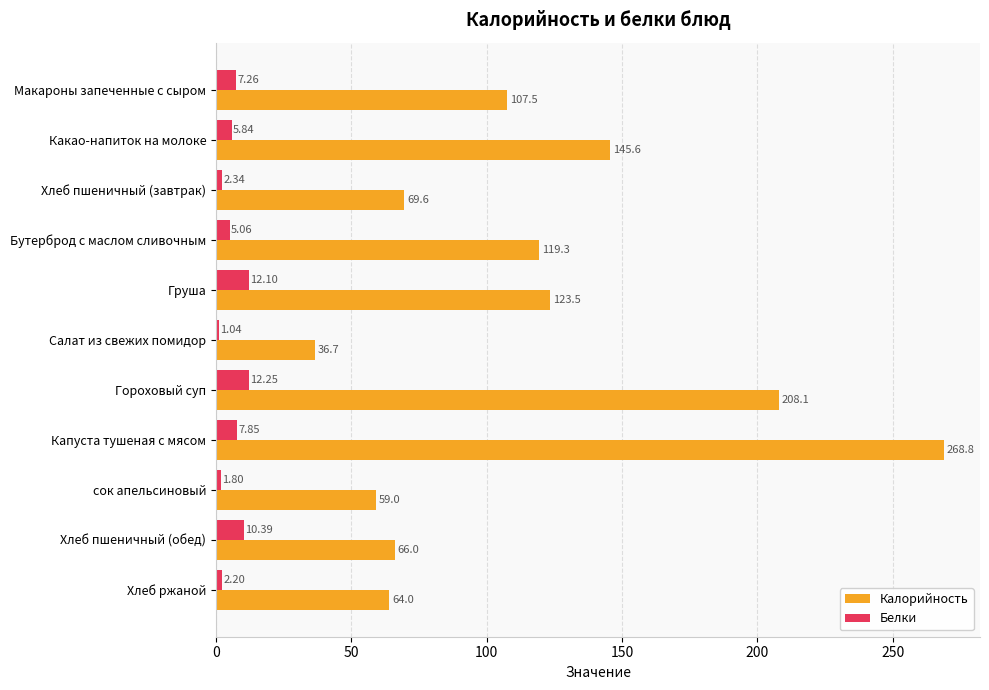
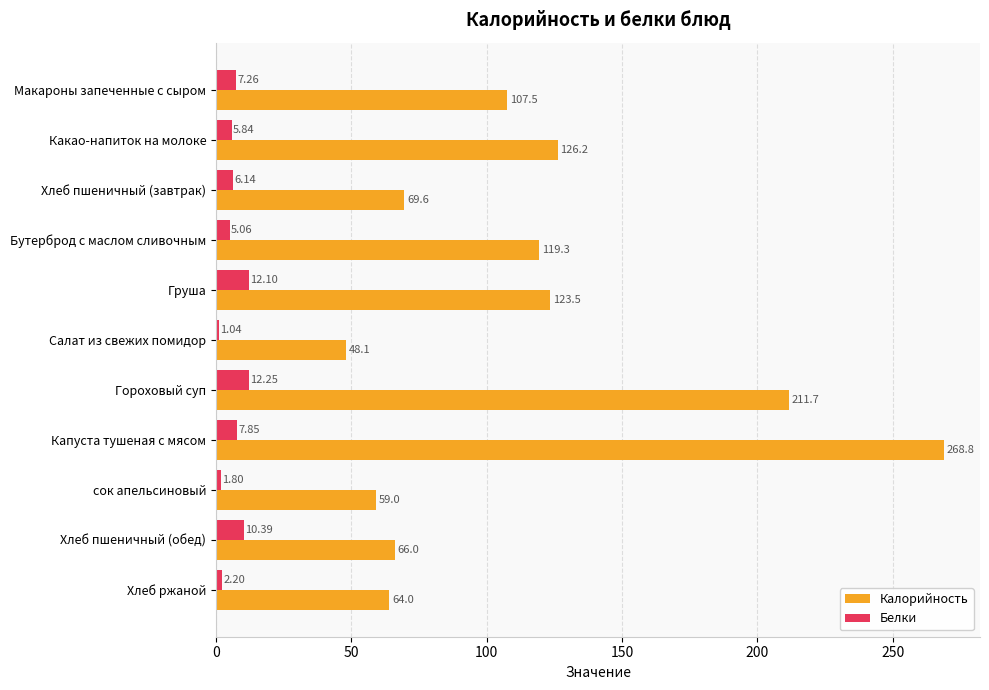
  {
    "Калорийность": {
      "Макароны запеченные с сыром": 107.5,
-     "Какао-напиток на молоке": 145.6,
+     "Какао-напиток на молоке": 126.2,
      "Хлеб пшеничный (завтрак)": 69.6,
      "Бутерброд с маслом сливочным": 119.3,
      "Груша": 123.5,
-     "Салат из свежих помидор": 36.7,
-     "Гороховый суп": 208.1,
+     "Салат из свежих помидор": 48.1,
+     "Гороховый суп": 211.7,
      "Капуста тушеная с мясом": 268.8,
      "сок апельсиновый": 59.0,
      "Хлеб пшеничный (обед)": 66.0,
      "Хлеб ржаной": 64.0
    },
    "Белки": {
      "Макароны запеченные с сыром": 7.26,
      "Какао-напиток на молоке": 5.84,
-     "Хлеб пшеничный (завтрак)": 2.34,
+     "Хлеб пшеничный (завтрак)": 6.14,
      "Бутерброд с маслом сливочным": 5.06,
      "Груша": 12.10,
      "Салат из свежих помидор": 1.04,
      "Гороховый суп": 12.25,
      "Капуста тушеная с мясом": 7.85,
      "сок апельсиновый": 1.80,
      "Хлеб пшеничный (обед)": 10.39,
      "Хлеб ржаной": 2.20
    }
  }
